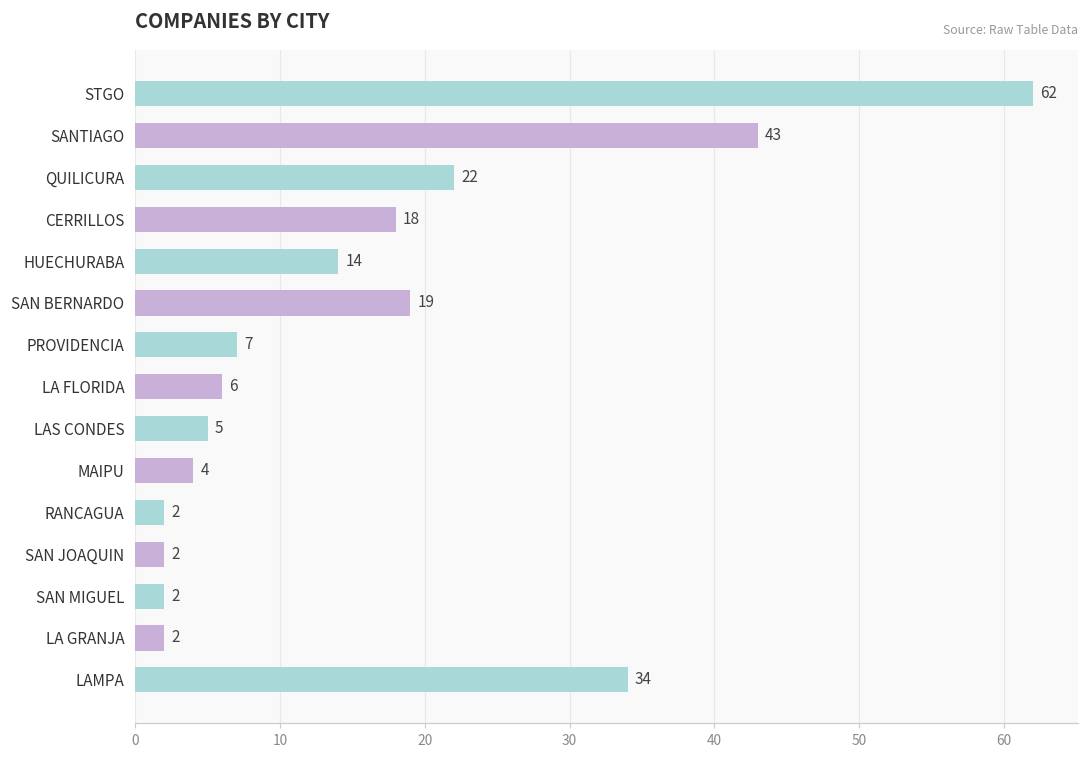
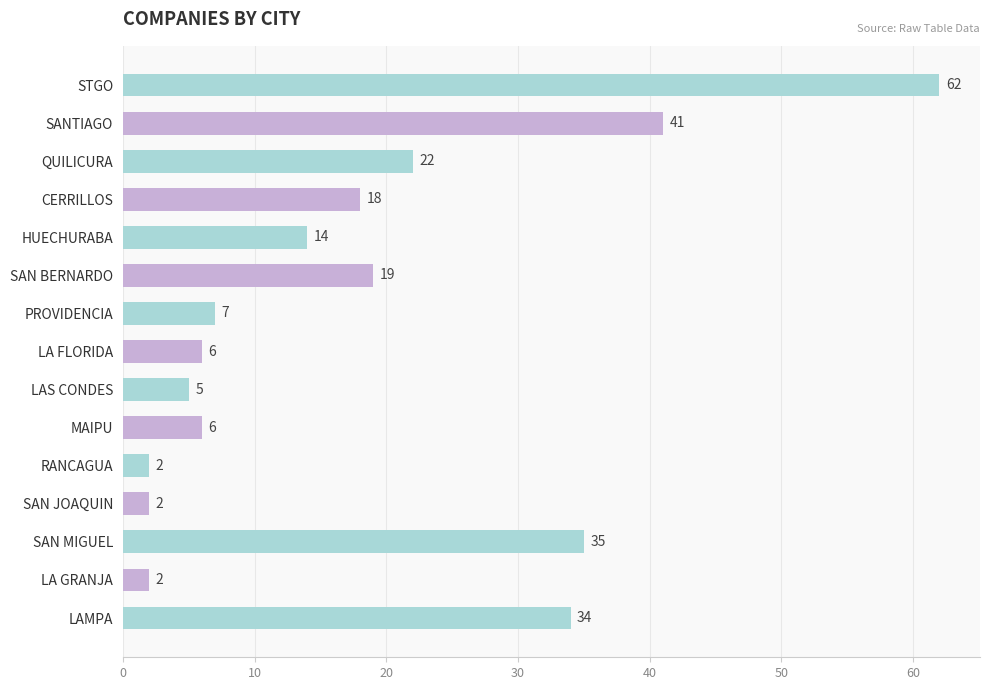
  {
    "STGO": 62,
-   "SANTIAGO": 43,
+   "SANTIAGO": 41,
    "QUILICURA": 22,
    "CERRILLOS": 18,
    "HUECHURABA": 14,
    "SAN BERNARDO": 19,
    "PROVIDENCIA": 7,
    "LA FLORIDA": 6,
    "LAS CONDES": 5,
-   "MAIPU": 4,
+   "MAIPU": 6,
    "RANCAGUA": 2,
    "SAN JOAQUIN": 2,
-   "SAN MIGUEL": 2,
+   "SAN MIGUEL": 35,
    "LA GRANJA": 2,
    "LAMPA": 34
  }
